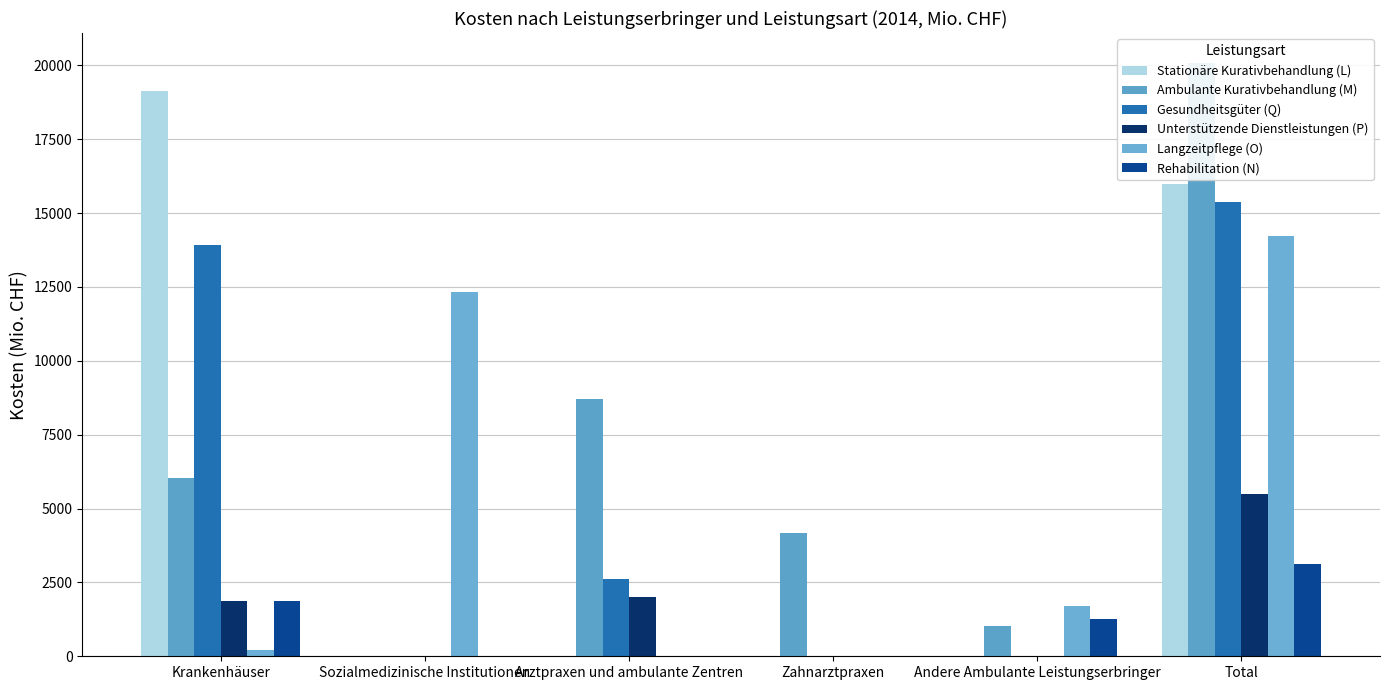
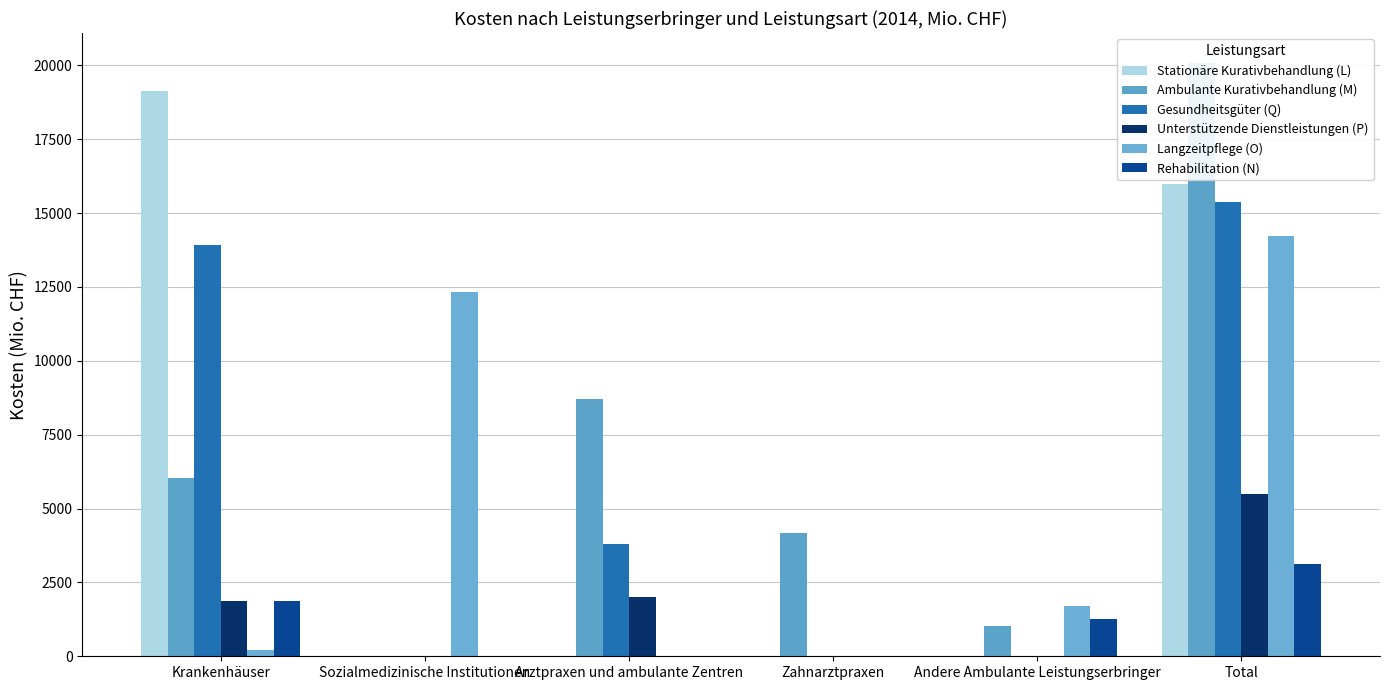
  {
    "Stationäre Kurativbehandlung (L)": {
      "Krankenhäuser": 19100,
      "Sozialmedizinische Institutionen": 0,
      "Arztpraxen und ambulante Zentren": 0,
      "Zahnarztpraxen": 0,
      "Andere Ambulante Leistungserbringer": 0,
      "Total": 16000
    },
    "Gesundheitsgüter (Q)": {
      "Krankenhäuser": 13900,
      "Sozialmedizinische Institutionen": 0,
-     "Arztpraxen und ambulante Zentren": 2600,
+     "Arztpraxen und ambulante Zentren": 3800,
      "Zahnarztpraxen": 0,
      "Andere Ambulante Leistungserbringer": 0,
      "Total": 15400
    }
  }
